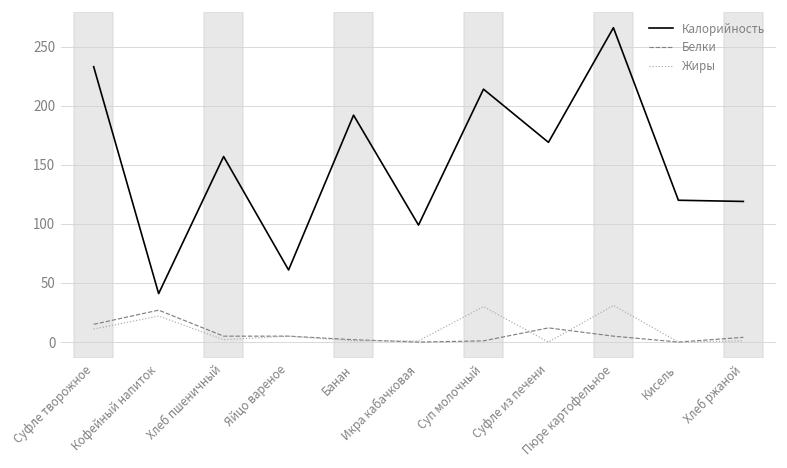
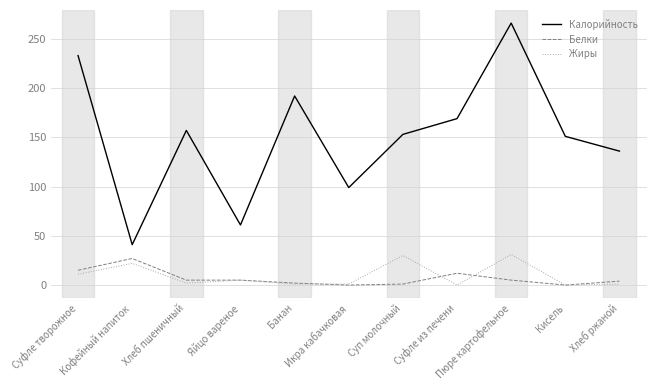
  {
    "Калорийность": {
      "Суфле творожное": 230,
      "Кофейный напиток": 40,
      "Хлеб пшеничный": 160,
      "Яйцо вареное": 60,
      "Банан": 190,
      "Икра кабачковая": 100,
-     "Суп молочный": 210,
+     "Суп молочный": 150,
      "Суфле из печени": 170,
      "Пюре картофельное": 270,
-     "Кисель": 120,
-     "Хлеб ржаной": 120
+     "Кисель": 150,
+     "Хлеб ржаной": 140
    },
    "Белки": {
      "Суфле творожное": 20,
      "Кофейный напиток": 30,
      "Хлеб пшеничный": 10,
      "Суп молочный": 0,
      "Суфле из печени": 10,
      "Пюре картофельное": 10,
      "Хлеб ржаной": 0
    },
    "Жиры": {
      "Суфле творожное": 10,
      "Кофейный напиток": 20,
      "Хлеб пшеничный": 0,
      "Суп молочный": 30,
      "Суфле из печени": 0,
      "Пюре картофельное": 30,
      "Хлеб ржаной": 0
    }
  }
